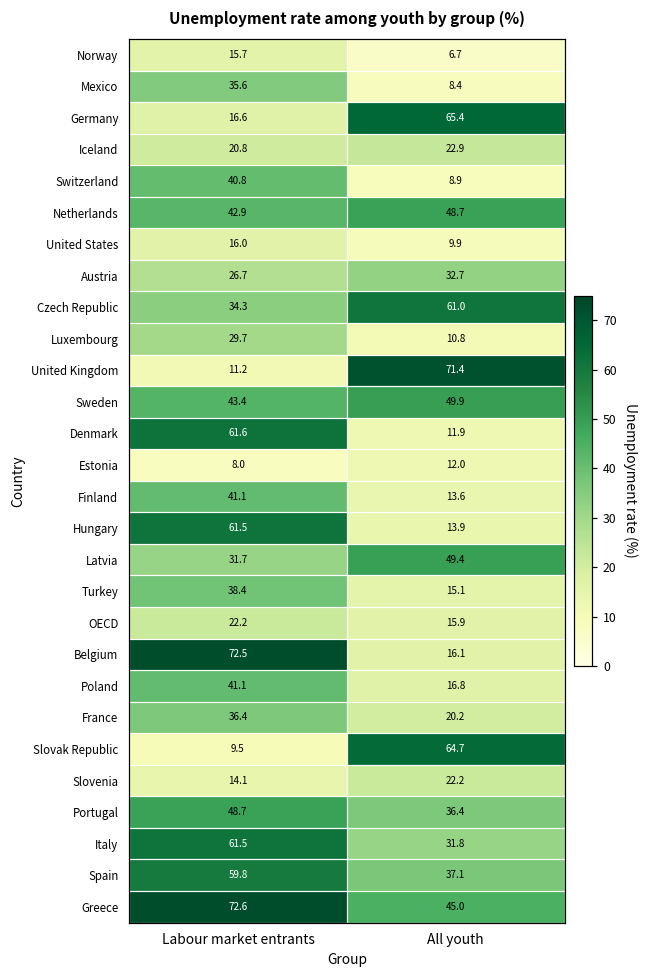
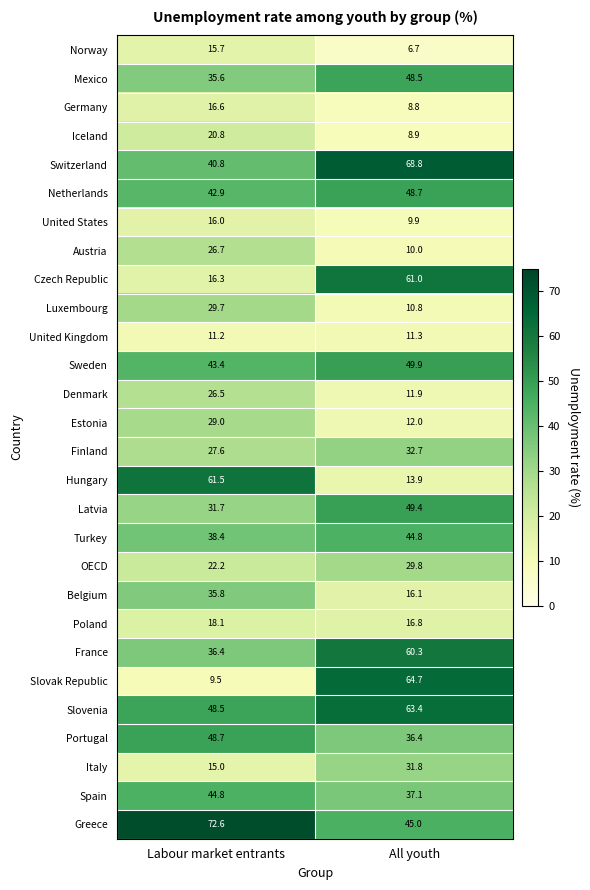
  {
    "Norway": {
      "Labour market entrants": 15.7,
      "All youth": 6.7
    },
    "Mexico": {
      "Labour market entrants": 35.6,
-     "All youth": 8.4
+     "All youth": 48.5
    },
    "Germany": {
      "Labour market entrants": 16.6,
-     "All youth": 65.4
+     "All youth": 8.8
    },
    "Iceland": {
      "Labour market entrants": 20.8,
-     "All youth": 22.9
+     "All youth": 8.9
    },
    "Switzerland": {
      "Labour market entrants": 40.8,
-     "All youth": 8.9
+     "All youth": 68.8
    },
    "Netherlands": {
      "Labour market entrants": 42.9,
      "All youth": 48.7
    },
    "United States": {
      "Labour market entrants": 16.0,
      "All youth": 9.9
    },
    "Austria": {
      "Labour market entrants": 26.7,
-     "All youth": 32.7
+     "All youth": 10.0
    },
    "Czech Republic": {
-     "Labour market entrants": 34.3,
+     "Labour market entrants": 16.3,
      "All youth": 61.0
    },
    "Luxembourg": {
      "Labour market entrants": 29.7,
      "All youth": 10.8
    },
    "United Kingdom": {
      "Labour market entrants": 11.2,
-     "All youth": 71.4
+     "All youth": 11.3
    },
    "Sweden": {
      "Labour market entrants": 43.4,
      "All youth": 49.9
    },
    "Denmark": {
-     "Labour market entrants": 61.6,
+     "Labour market entrants": 26.5,
      "All youth": 11.9
    },
    "Estonia": {
-     "Labour market entrants": 8.0,
+     "Labour market entrants": 29.0,
      "All youth": 12.0
    },
    "Finland": {
-     "Labour market entrants": 41.1,
-     "All youth": 13.6
+     "Labour market entrants": 27.6,
+     "All youth": 32.7
    },
    "Hungary": {
      "Labour market entrants": 61.5,
      "All youth": 13.9
    },
    "Latvia": {
      "Labour market entrants": 31.7,
      "All youth": 49.4
    },
    "Turkey": {
      "Labour market entrants": 38.4,
-     "All youth": 15.1
+     "All youth": 44.8
    },
    "OECD": {
      "Labour market entrants": 22.2,
-     "All youth": 15.9
+     "All youth": 29.8
    },
    "Belgium": {
-     "Labour market entrants": 72.5,
+     "Labour market entrants": 35.8,
      "All youth": 16.1
    },
    "Poland": {
-     "Labour market entrants": 41.1,
+     "Labour market entrants": 18.1,
      "All youth": 16.8
    },
    "France": {
      "Labour market entrants": 36.4,
-     "All youth": 20.2
+     "All youth": 60.3
    },
    "Slovak Republic": {
      "Labour market entrants": 9.5,
      "All youth": 64.7
    },
    "Slovenia": {
-     "Labour market entrants": 14.1,
-     "All youth": 22.2
+     "Labour market entrants": 48.5,
+     "All youth": 63.4
    },
    "Portugal": {
      "Labour market entrants": 48.7,
      "All youth": 36.4
    },
    "Italy": {
-     "Labour market entrants": 61.5,
+     "Labour market entrants": 15.0,
      "All youth": 31.8
    },
    "Spain": {
-     "Labour market entrants": 59.8,
+     "Labour market entrants": 44.8,
      "All youth": 37.1
    },
    "Greece": {
      "Labour market entrants": 72.6,
      "All youth": 45.0
    }
  }
